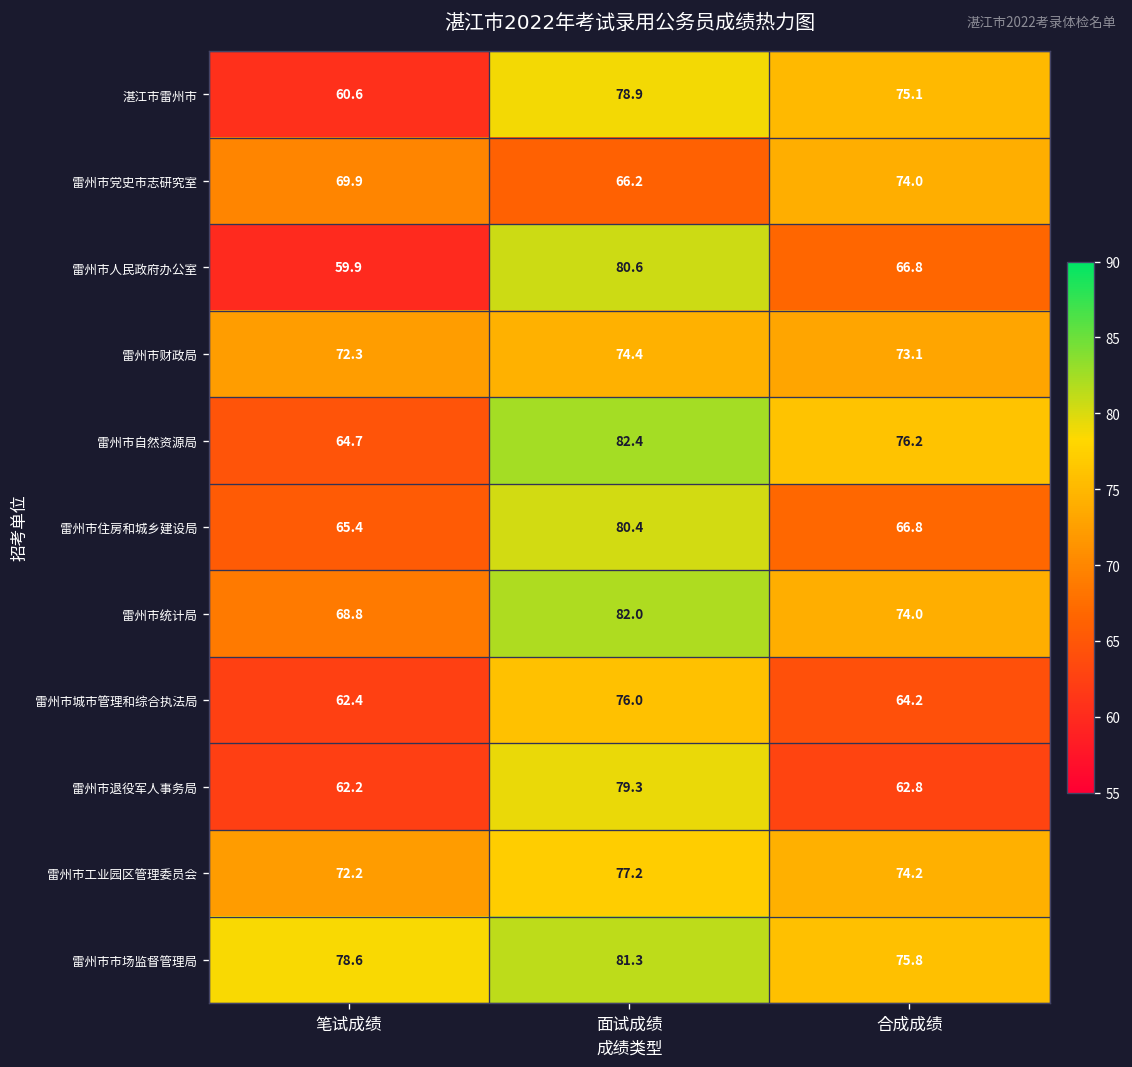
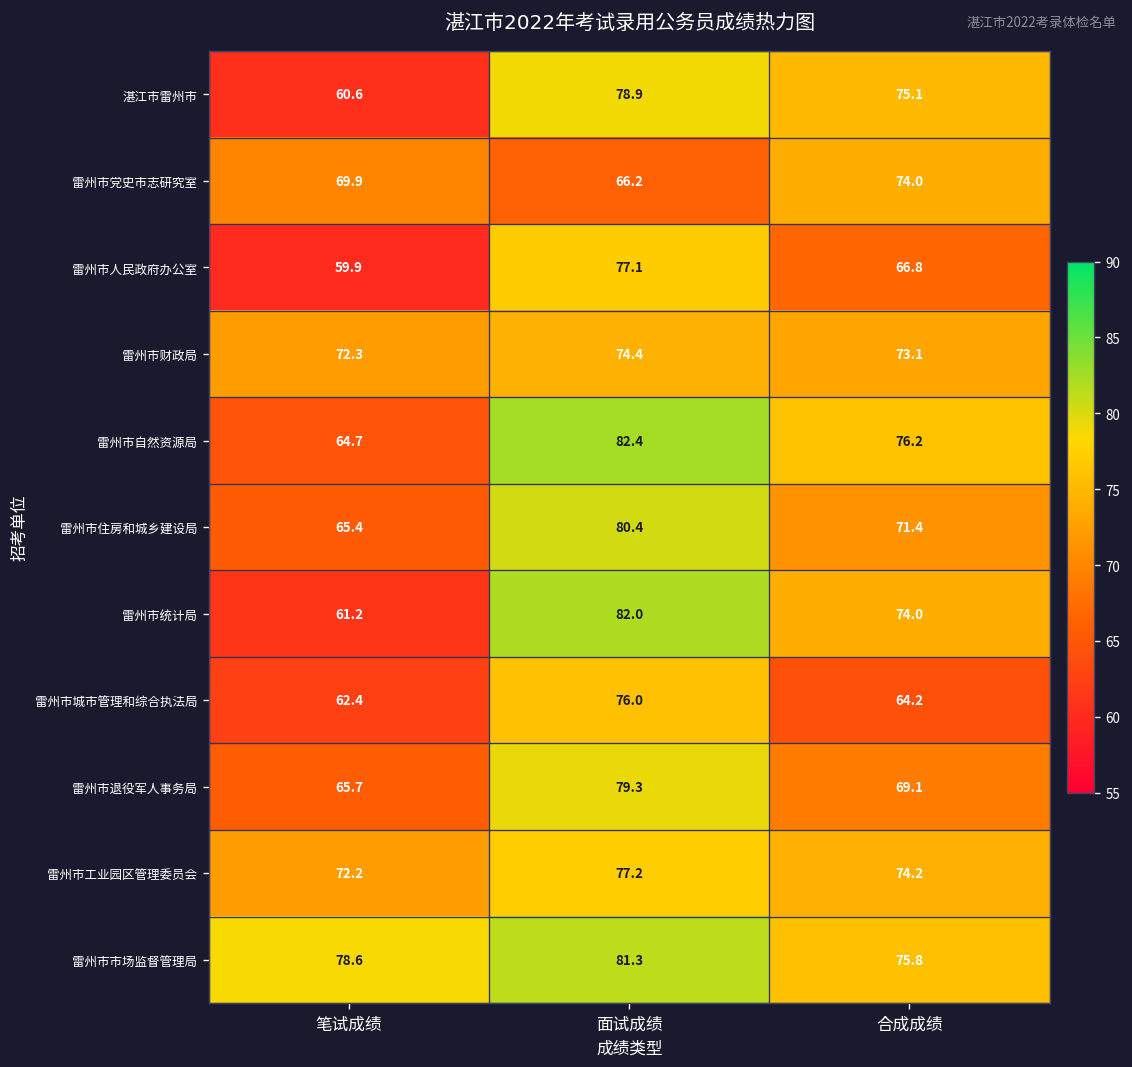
  {
    "湛江市雷州市": {
      "笔试成绩": 60.6,
      "面试成绩": 78.9,
      "合成成绩": 75.1
    },
    "雷州市党史市志研究室": {
      "笔试成绩": 69.9,
      "面试成绩": 66.2,
      "合成成绩": 74.0
    },
    "雷州市人民政府办公室": {
      "笔试成绩": 59.9,
-     "面试成绩": 80.6,
+     "面试成绩": 77.1,
      "合成成绩": 66.8
    },
    "雷州市财政局": {
      "笔试成绩": 72.3,
      "面试成绩": 74.4,
      "合成成绩": 73.1
    },
    "雷州市自然资源局": {
      "笔试成绩": 64.7,
      "面试成绩": 82.4,
      "合成成绩": 76.2
    },
    "雷州市住房和城乡建设局": {
      "笔试成绩": 65.4,
      "面试成绩": 80.4,
-     "合成成绩": 66.8
+     "合成成绩": 71.4
    },
    "雷州市统计局": {
-     "笔试成绩": 68.8,
+     "笔试成绩": 61.2,
      "面试成绩": 82.0,
      "合成成绩": 74.0
    },
    "雷州市城市管理和综合执法局": {
      "笔试成绩": 62.4,
      "面试成绩": 76.0,
      "合成成绩": 64.2
    },
    "雷州市退役军人事务局": {
-     "笔试成绩": 62.2,
+     "笔试成绩": 65.7,
      "面试成绩": 79.3,
-     "合成成绩": 62.8
+     "合成成绩": 69.1
    },
    "雷州市工业园区管理委员会": {
      "笔试成绩": 72.2,
      "面试成绩": 77.2,
      "合成成绩": 74.2
    },
    "雷州市市场监督管理局": {
      "笔试成绩": 78.6,
      "面试成绩": 81.3,
      "合成成绩": 75.8
    }
  }
